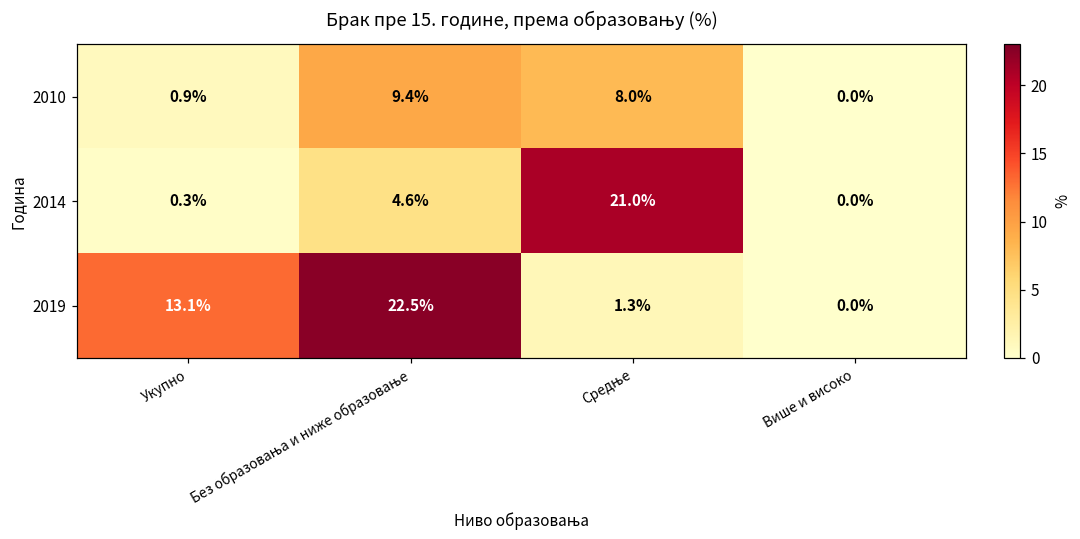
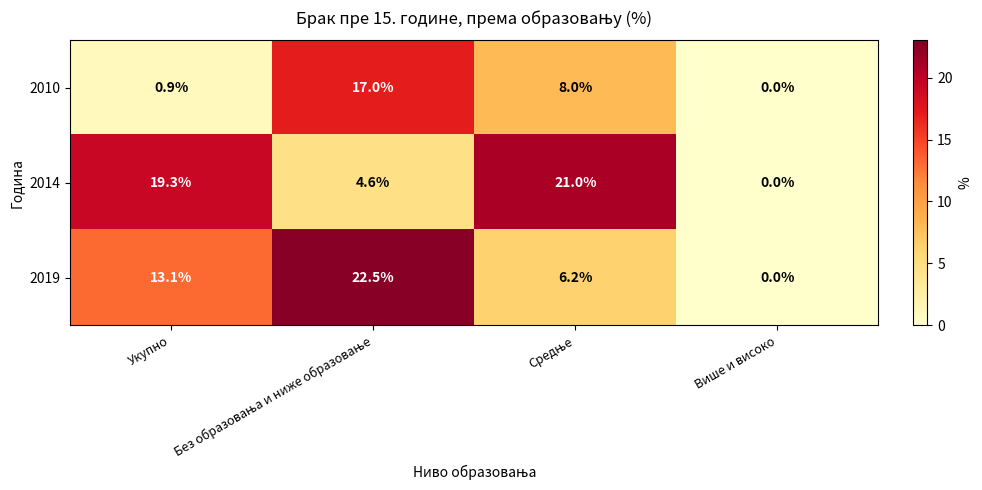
  {
    "2010": {
      "Укупно": "0.9%",
-     "Без образовања и ниже образовање": "9.4%",
+     "Без образовања и ниже образовање": "17.0%",
      "Средње": "8.0%",
      "Више и високо": "0.0%"
    },
    "2014": {
-     "Укупно": "0.3%",
+     "Укупно": "19.3%",
      "Без образовања и ниже образовање": "4.6%",
      "Средње": "21.0%",
      "Више и високо": "0.0%"
    },
    "2019": {
      "Укупно": "13.1%",
      "Без образовања и ниже образовање": "22.5%",
-     "Средње": "1.3%",
+     "Средње": "6.2%",
      "Више и високо": "0.0%"
    }
  }
